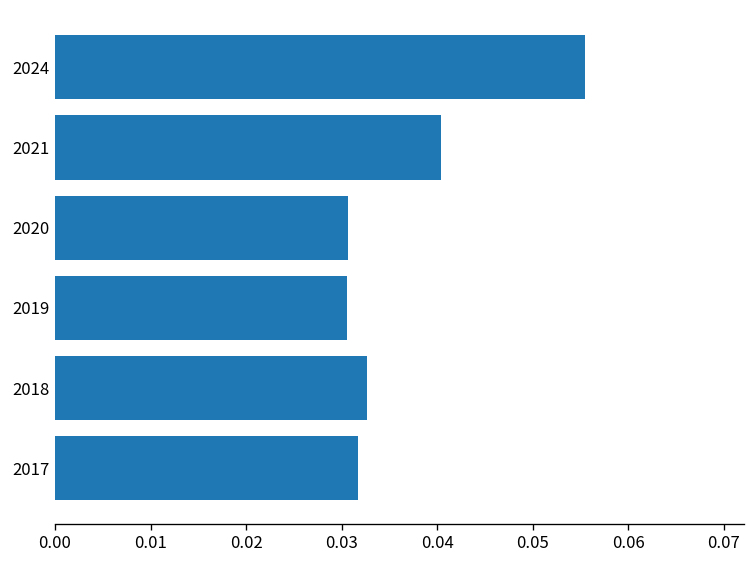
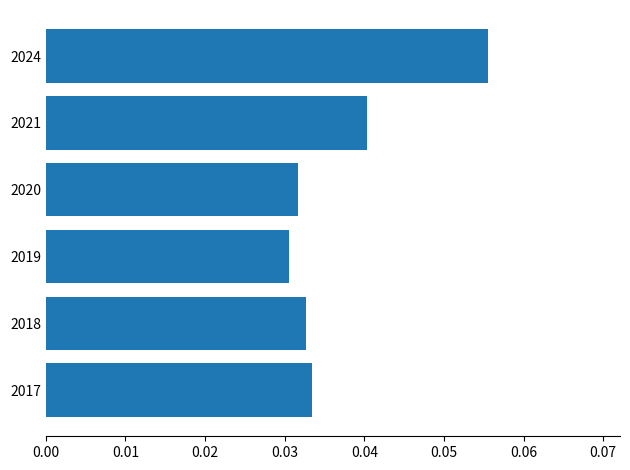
  {
    "2024": 0.055,
    "2021": 0.040,
-   "2020": 0.031,
+   "2020": 0.032,
    "2019": 0.031,
    "2018": 0.033,
-   "2017": 0.032
+   "2017": 0.033
  }
